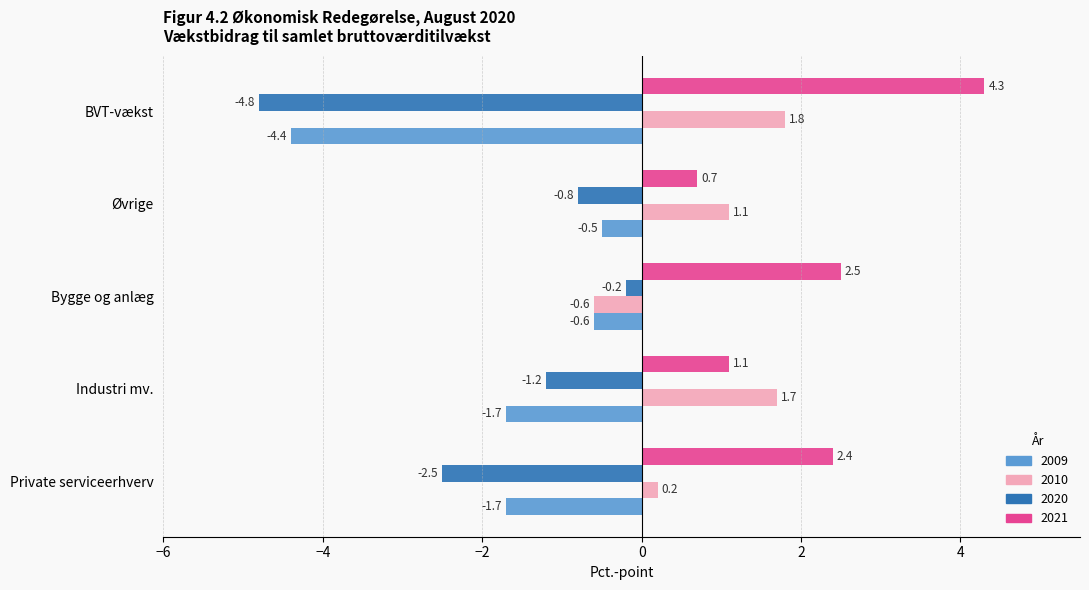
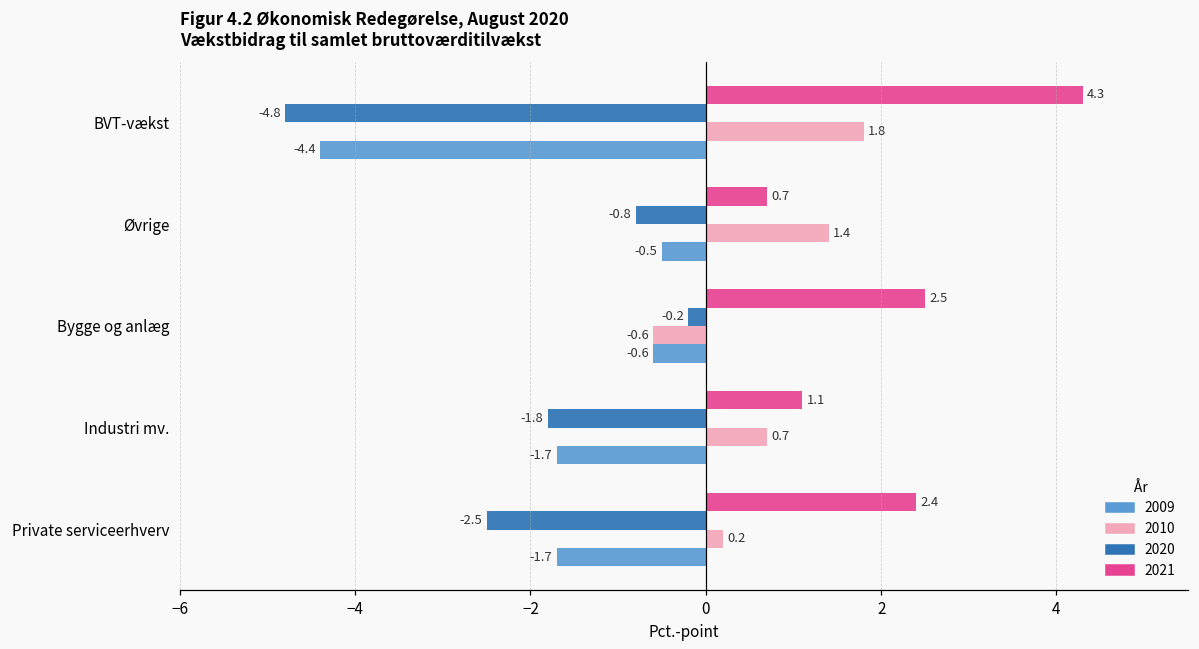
  {
    "2009": {
      "BVT-vækst": -4.4,
      "Øvrige": -0.5,
      "Bygge og anlæg": -0.6,
      "Industri mv.": -1.7,
      "Private serviceerhverv": -1.7
    },
    "2010": {
      "BVT-vækst": 1.8,
-     "Øvrige": 1.1,
+     "Øvrige": 1.4,
      "Bygge og anlæg": -0.6,
-     "Industri mv.": 1.7,
+     "Industri mv.": 0.7,
      "Private serviceerhverv": 0.2
    },
    "2020": {
      "BVT-vækst": -4.8,
      "Øvrige": -0.8,
      "Bygge og anlæg": -0.2,
-     "Industri mv.": -1.2,
+     "Industri mv.": -1.8,
      "Private serviceerhverv": -2.5
    },
    "2021": {
      "BVT-vækst": 4.3,
      "Øvrige": 0.7,
      "Bygge og anlæg": 2.5,
      "Industri mv.": 1.1,
      "Private serviceerhverv": 2.4
    }
  }
